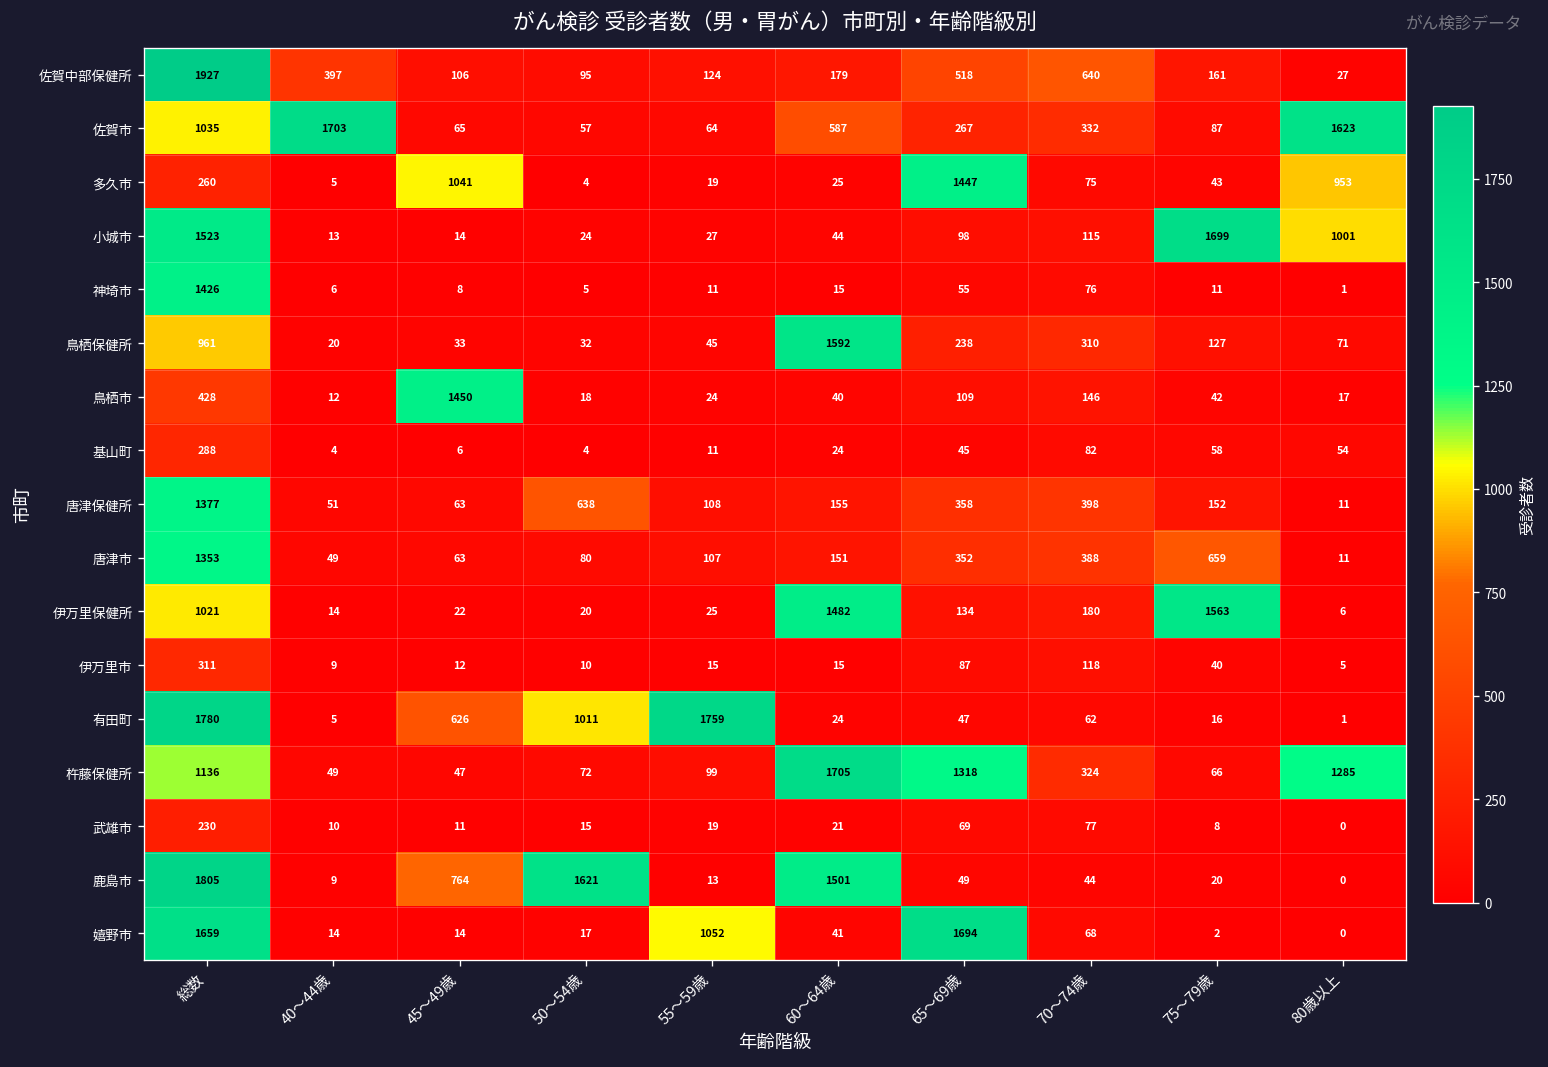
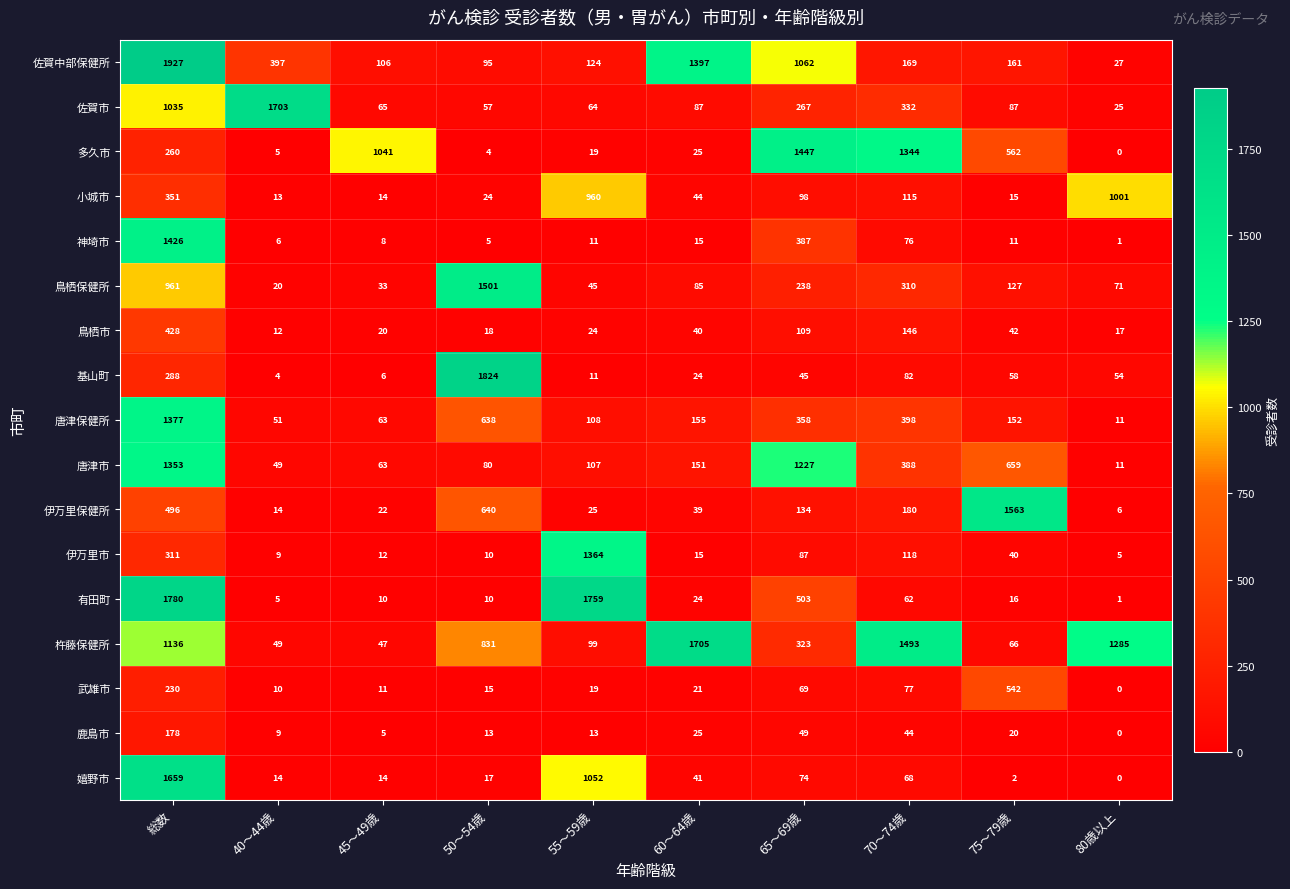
  {
    "佐賀中部保健所": {
      "総数": 1927,
      "40～44歳": 397,
      "45～49歳": 106,
      "50～54歳": 95,
      "55～59歳": 124,
-     "60～64歳": 179,
-     "65～69歳": 518,
-     "70～74歳": 640,
+     "60～64歳": 1397,
+     "65～69歳": 1062,
+     "70～74歳": 169,
      "75～79歳": 161,
      "80歳以上": 27
    },
    "佐賀市": {
      "総数": 1035,
      "40～44歳": 1703,
      "45～49歳": 65,
      "50～54歳": 57,
      "55～59歳": 64,
-     "60～64歳": 587,
+     "60～64歳": 87,
      "65～69歳": 267,
      "70～74歳": 332,
      "75～79歳": 87,
-     "80歳以上": 1623
+     "80歳以上": 25
    },
    "多久市": {
      "総数": 260,
      "40～44歳": 5,
      "45～49歳": 1041,
      "50～54歳": 4,
      "55～59歳": 19,
      "60～64歳": 25,
      "65～69歳": 1447,
-     "70～74歳": 75,
-     "75～79歳": 43,
-     "80歳以上": 953
+     "70～74歳": 1344,
+     "75～79歳": 562,
+     "80歳以上": 0
    },
    "小城市": {
-     "総数": 1523,
+     "総数": 351,
      "40～44歳": 13,
      "45～49歳": 14,
      "50～54歳": 24,
-     "55～59歳": 27,
+     "55～59歳": 960,
      "60～64歳": 44,
      "65～69歳": 98,
      "70～74歳": 115,
-     "75～79歳": 1699,
+     "75～79歳": 15,
      "80歳以上": 1001
    },
    "神埼市": {
      "総数": 1426,
      "40～44歳": 6,
      "45～49歳": 8,
      "50～54歳": 5,
      "55～59歳": 11,
      "60～64歳": 15,
-     "65～69歳": 55,
+     "65～69歳": 387,
      "70～74歳": 76,
      "75～79歳": 11,
      "80歳以上": 1
    },
    "鳥栖保健所": {
      "総数": 961,
      "40～44歳": 20,
      "45～49歳": 33,
-     "50～54歳": 32,
+     "50～54歳": 1501,
      "55～59歳": 45,
-     "60～64歳": 1592,
+     "60～64歳": 85,
      "65～69歳": 238,
      "70～74歳": 310,
      "75～79歳": 127,
      "80歳以上": 71
    },
    "鳥栖市": {
      "総数": 428,
      "40～44歳": 12,
-     "45～49歳": 1450,
+     "45～49歳": 20,
      "50～54歳": 18,
      "55～59歳": 24,
      "60～64歳": 40,
      "65～69歳": 109,
      "70～74歳": 146,
      "75～79歳": 42,
      "80歳以上": 17
    },
    "基山町": {
      "総数": 288,
      "40～44歳": 4,
      "45～49歳": 6,
-     "50～54歳": 4,
+     "50～54歳": 1824,
      "55～59歳": 11,
      "60～64歳": 24,
      "65～69歳": 45,
      "70～74歳": 82,
      "75～79歳": 58,
      "80歳以上": 54
    },
    "唐津保健所": {
      "総数": 1377,
      "40～44歳": 51,
      "45～49歳": 63,
      "50～54歳": 638,
      "55～59歳": 108,
      "60～64歳": 155,
      "65～69歳": 358,
      "70～74歳": 398,
      "75～79歳": 152,
      "80歳以上": 11
    },
    "唐津市": {
      "総数": 1353,
      "40～44歳": 49,
      "45～49歳": 63,
      "50～54歳": 80,
      "55～59歳": 107,
      "60～64歳": 151,
-     "65～69歳": 352,
+     "65～69歳": 1227,
      "70～74歳": 388,
      "75～79歳": 659,
      "80歳以上": 11
    },
    "伊万里保健所": {
-     "総数": 1021,
+     "総数": 496,
      "40～44歳": 14,
      "45～49歳": 22,
-     "50～54歳": 20,
+     "50～54歳": 640,
      "55～59歳": 25,
-     "60～64歳": 1482,
+     "60～64歳": 39,
      "65～69歳": 134,
      "70～74歳": 180,
      "75～79歳": 1563,
      "80歳以上": 6
    },
    "伊万里市": {
      "総数": 311,
      "40～44歳": 9,
      "45～49歳": 12,
      "50～54歳": 10,
-     "55～59歳": 15,
+     "55～59歳": 1364,
      "60～64歳": 15,
      "65～69歳": 87,
      "70～74歳": 118,
      "75～79歳": 40,
      "80歳以上": 5
    },
    "有田町": {
      "総数": 1780,
      "40～44歳": 5,
-     "45～49歳": 626,
-     "50～54歳": 1011,
+     "45～49歳": 10,
+     "50～54歳": 10,
      "55～59歳": 1759,
      "60～64歳": 24,
-     "65～69歳": 47,
+     "65～69歳": 503,
      "70～74歳": 62,
      "75～79歳": 16,
      "80歳以上": 1
    },
    "杵藤保健所": {
      "総数": 1136,
      "40～44歳": 49,
      "45～49歳": 47,
-     "50～54歳": 72,
+     "50～54歳": 831,
      "55～59歳": 99,
      "60～64歳": 1705,
-     "65～69歳": 1318,
-     "70～74歳": 324,
+     "65～69歳": 323,
+     "70～74歳": 1493,
      "75～79歳": 66,
      "80歳以上": 1285
    },
    "武雄市": {
      "総数": 230,
      "40～44歳": 10,
      "45～49歳": 11,
      "50～54歳": 15,
      "55～59歳": 19,
      "60～64歳": 21,
      "65～69歳": 69,
      "70～74歳": 77,
-     "75～79歳": 8,
+     "75～79歳": 542,
      "80歳以上": 0
    },
    "鹿島市": {
-     "総数": 1805,
+     "総数": 178,
      "40～44歳": 9,
-     "45～49歳": 764,
-     "50～54歳": 1621,
+     "45～49歳": 5,
+     "50～54歳": 13,
      "55～59歳": 13,
-     "60～64歳": 1501,
+     "60～64歳": 25,
      "65～69歳": 49,
      "70～74歳": 44,
      "75～79歳": 20,
      "80歳以上": 0
    },
    "嬉野市": {
      "総数": 1659,
      "40～44歳": 14,
      "45～49歳": 14,
      "50～54歳": 17,
      "55～59歳": 1052,
      "60～64歳": 41,
-     "65～69歳": 1694,
+     "65～69歳": 74,
      "70～74歳": 68,
      "75～79歳": 2,
      "80歳以上": 0
    }
  }
